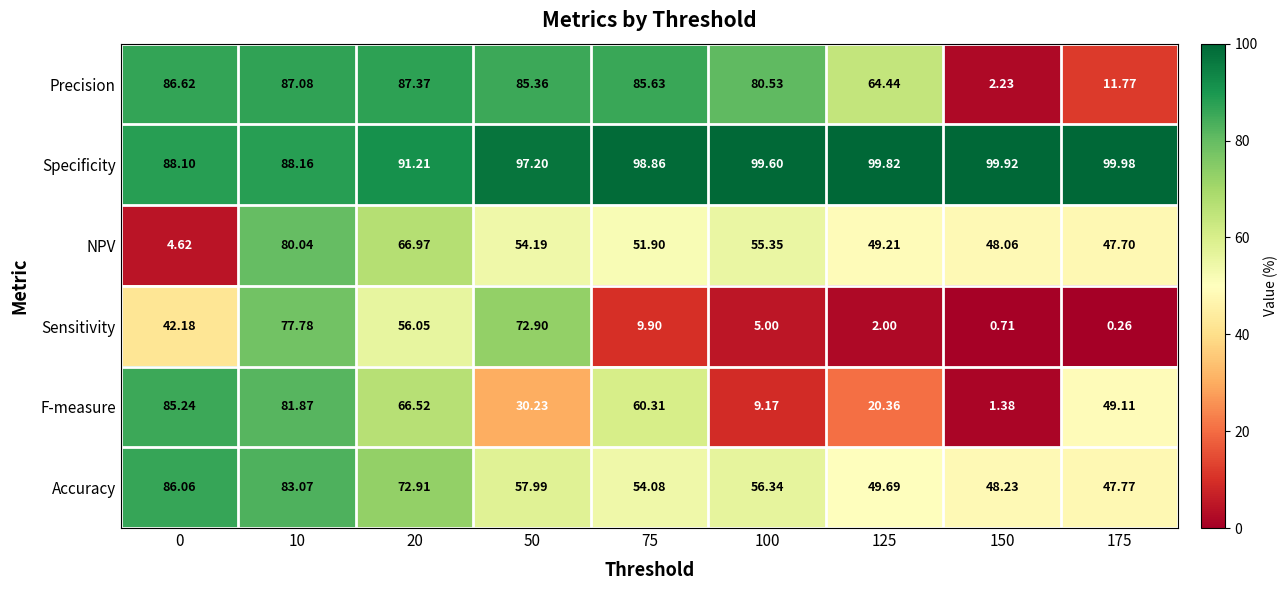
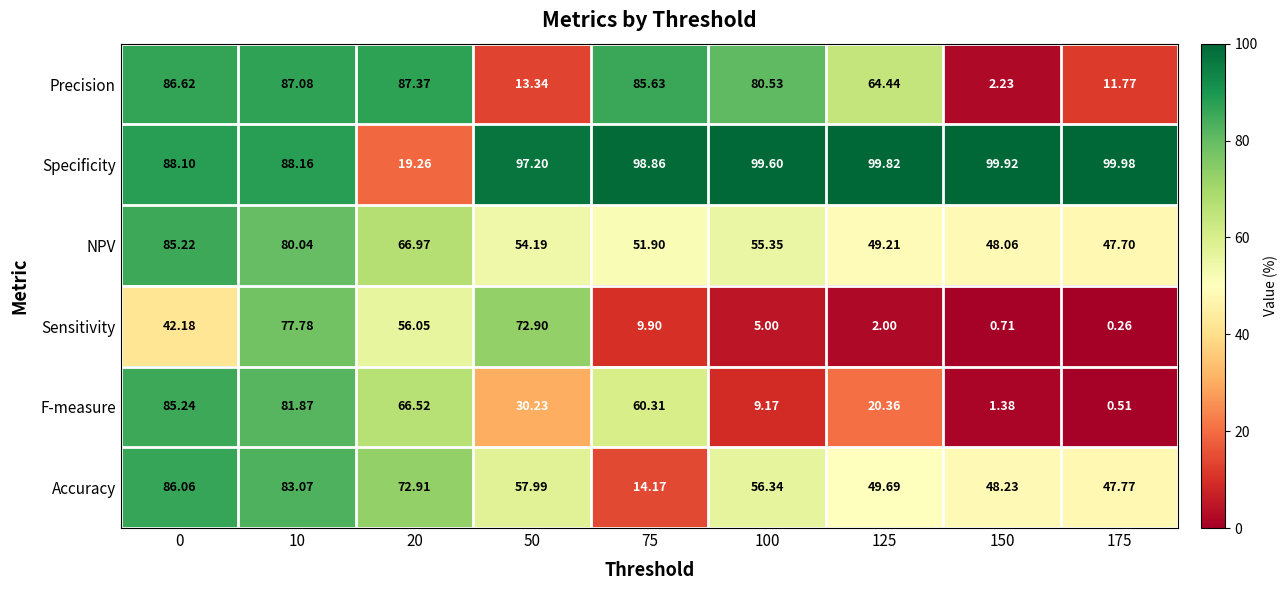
  {
    "Precision": {
      "0": 86.62,
      "10": 87.08,
      "20": 87.37,
-     "50": 85.36,
+     "50": 13.34,
      "75": 85.63,
      "100": 80.53,
      "125": 64.44,
      "150": 2.23,
      "175": 11.77
    },
    "Specificity": {
      "0": 88.10,
      "10": 88.16,
-     "20": 91.21,
+     "20": 19.26,
      "50": 97.20,
      "75": 98.86,
      "100": 99.60,
      "125": 99.82,
      "150": 99.92,
      "175": 99.98
    },
    "NPV": {
-     "0": 4.62,
+     "0": 85.22,
      "10": 80.04,
      "20": 66.97,
      "50": 54.19,
      "75": 51.90,
      "100": 55.35,
      "125": 49.21,
      "150": 48.06,
      "175": 47.70
    },
    "Sensitivity": {
      "0": 42.18,
      "10": 77.78,
      "20": 56.05,
      "50": 72.90,
      "75": 9.90,
      "100": 5.00,
      "125": 2.00,
      "150": 0.71,
      "175": 0.26
    },
    "F-measure": {
      "0": 85.24,
      "10": 81.87,
      "20": 66.52,
      "50": 30.23,
      "75": 60.31,
      "100": 9.17,
      "125": 20.36,
      "150": 1.38,
-     "175": 49.11
+     "175": 0.51
    },
    "Accuracy": {
      "0": 86.06,
      "10": 83.07,
      "20": 72.91,
      "50": 57.99,
-     "75": 54.08,
+     "75": 14.17,
      "100": 56.34,
      "125": 49.69,
      "150": 48.23,
      "175": 47.77
    }
  }
